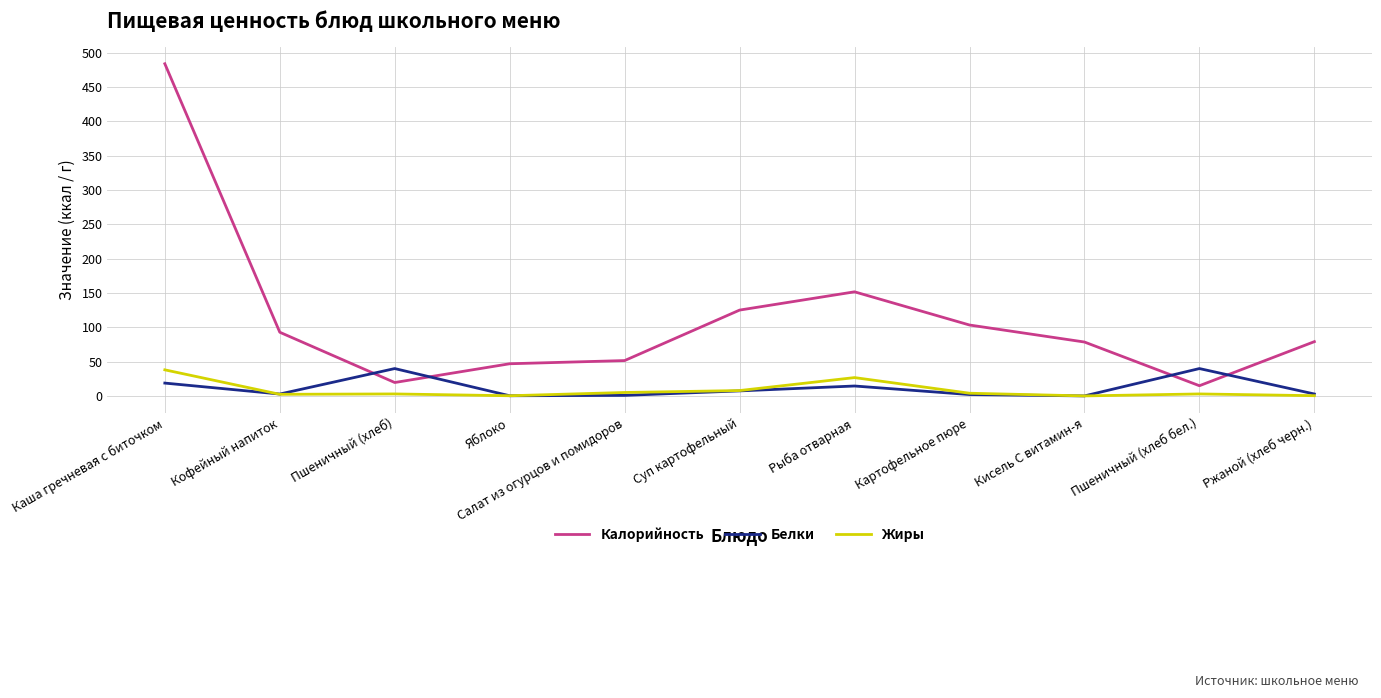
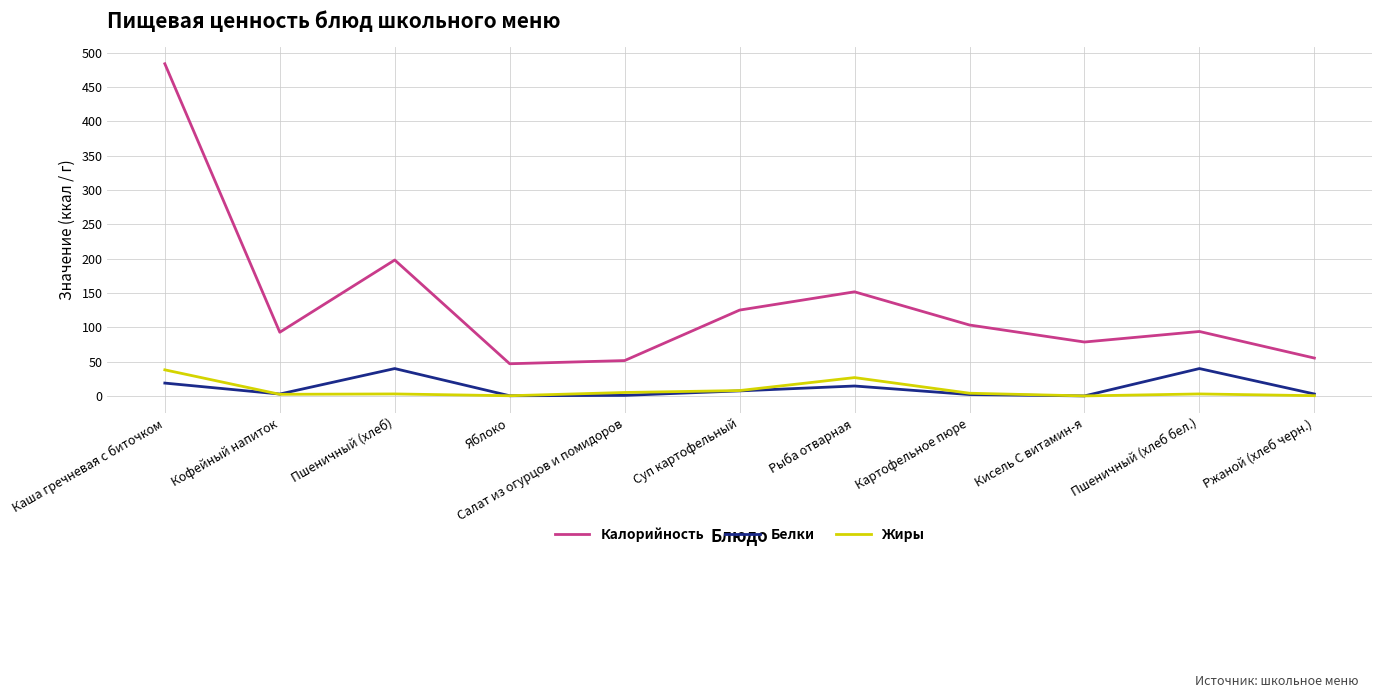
  {
    "Калорийность": {
      "Каша гречневая с биточком": 480,
      "Кофейный напиток": 90,
-     "Пшеничный (хлеб)": 20,
+     "Пшеничный (хлеб)": 200,
      "Яблоко": 50,
      "Салат из огурцов и помидоров": 50,
      "Суп картофельный": 130,
      "Рыба отварная": 150,
      "Картофельное пюре": 100,
      "Кисель С витамин-я": 80,
-     "Пшеничный (хлеб бел.)": 20,
-     "Ржаной (хлеб черн.)": 80
+     "Пшеничный (хлеб бел.)": 90,
+     "Ржаной (хлеб черн.)": 60
    },
    "Белки": {
      "Каша гречневая с биточком": 20,
      "Пшеничный (хлеб)": 40,
      "Салат из огурцов и помидоров": 0,
      "Рыба отварная": 10,
      "Пшеничный (хлеб бел.)": 40
    },
    "Жиры": {
      "Каша гречневая с биточком": 40,
      "Пшеничный (хлеб)": 0,
      "Салат из огурцов и помидоров": 10,
      "Рыба отварная": 30,
      "Пшеничный (хлеб бел.)": 0
    }
  }
